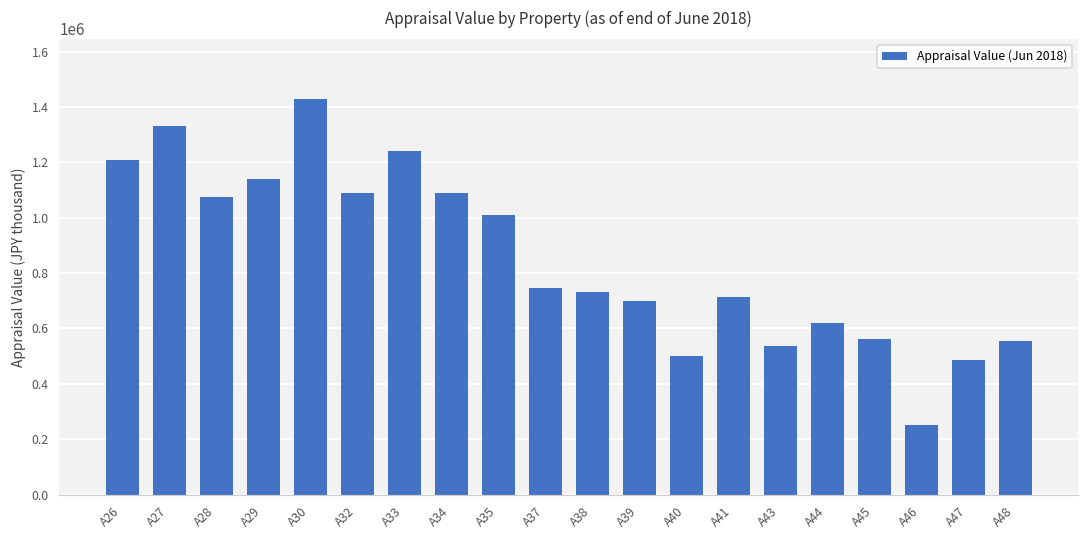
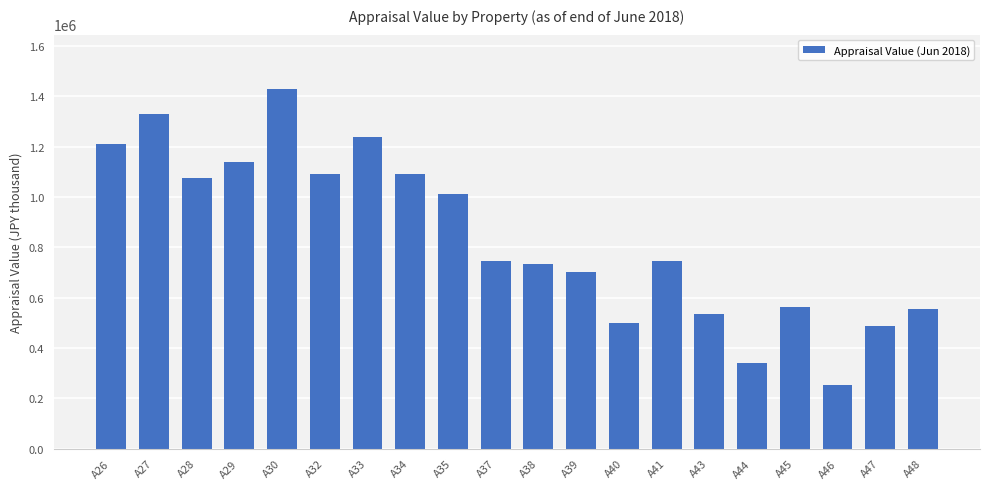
  {
    "A26": 1210000,
    "A27": 1330000,
    "A28": 1070000,
    "A29": 1140000,
    "A30": 1430000,
    "A32": 1090000,
    "A33": 1240000,
    "A34": 1090000,
    "A35": 1010000,
    "A37": 750000,
    "A38": 730000,
    "A39": 700000,
    "A40": 500000,
-   "A41": 710000,
+   "A41": 750000,
    "A43": 540000,
-   "A44": 620000,
+   "A44": 340000,
    "A45": 560000,
    "A46": 250000,
    "A47": 490000,
    "A48": 550000
  }
